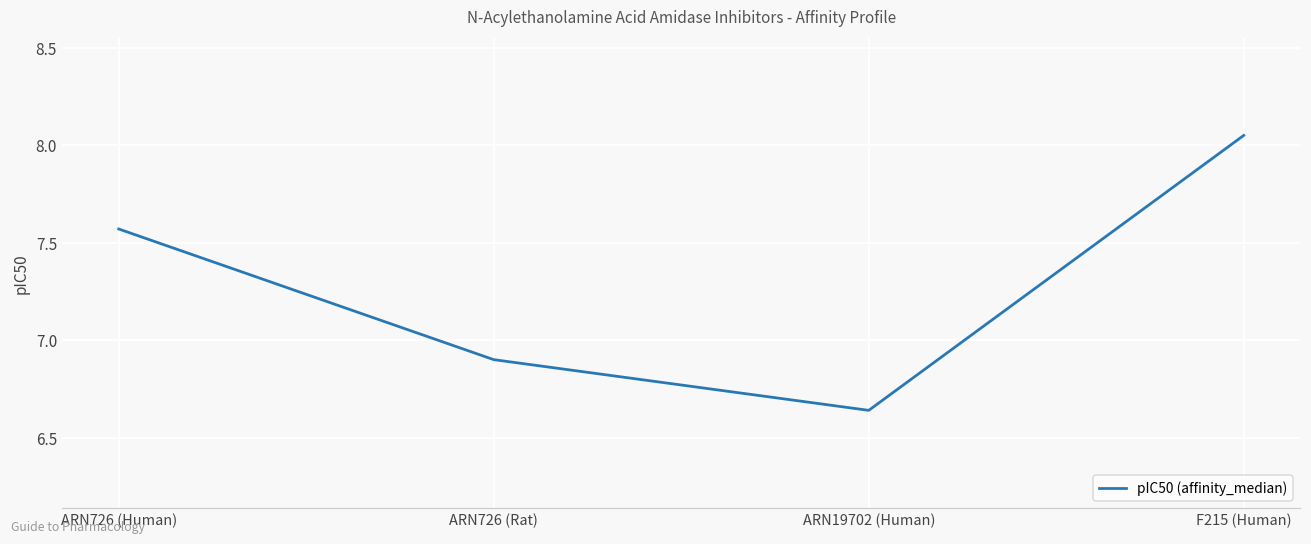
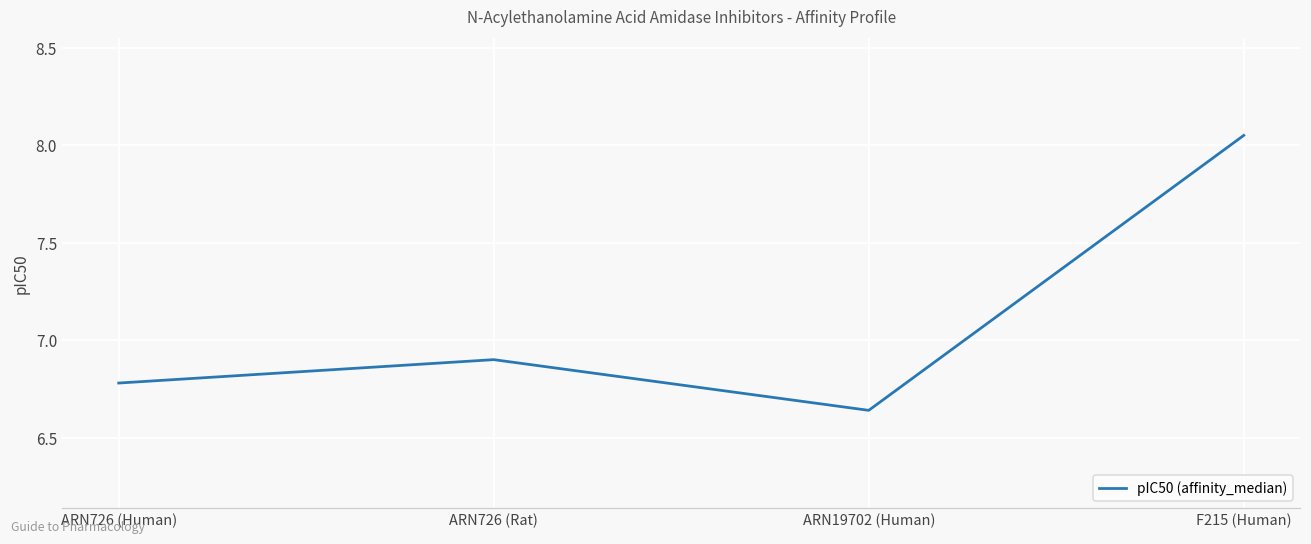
  {
-   "ARN726 (Human)": 7.57,
+   "ARN726 (Human)": 6.78,
    "ARN726 (Rat)": 6.90,
    "ARN19702 (Human)": 6.64,
    "F215 (Human)": 8.05
  }
